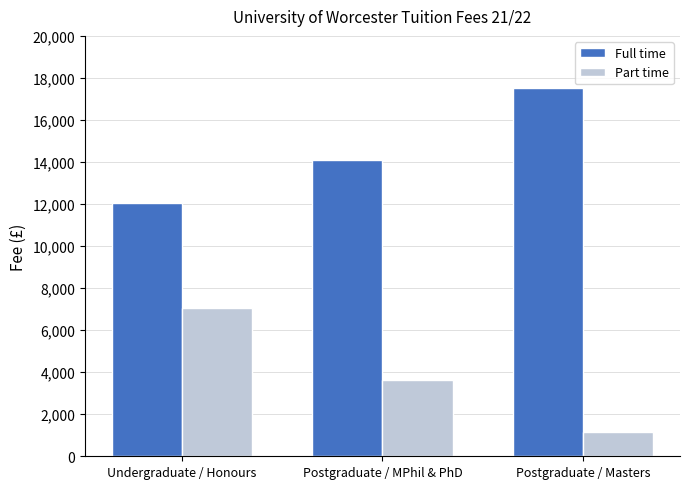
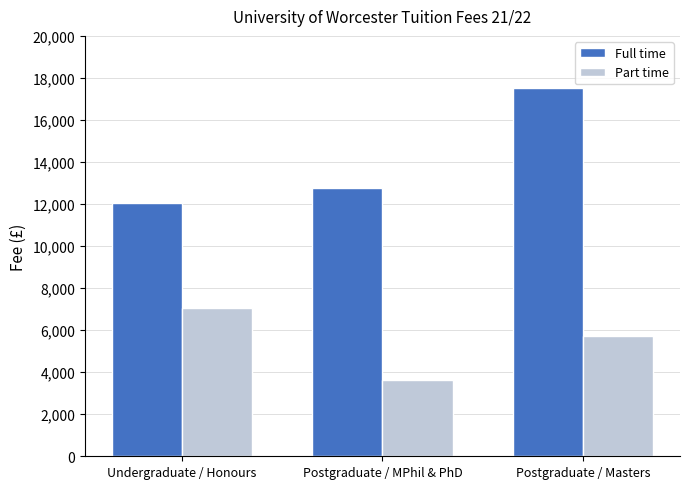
  {
    "Full time": {
      "Undergraduate / Honours": "12,100",
-     "Postgraduate / MPhil & PhD": "14,100",
+     "Postgraduate / MPhil & PhD": "12,800",
      "Postgraduate / Masters": "17,500"
    },
    "Part time": {
      "Undergraduate / Honours": "7,100",
      "Postgraduate / MPhil & PhD": "3,600",
-     "Postgraduate / Masters": "1,200"
+     "Postgraduate / Masters": "5,700"
    }
  }
